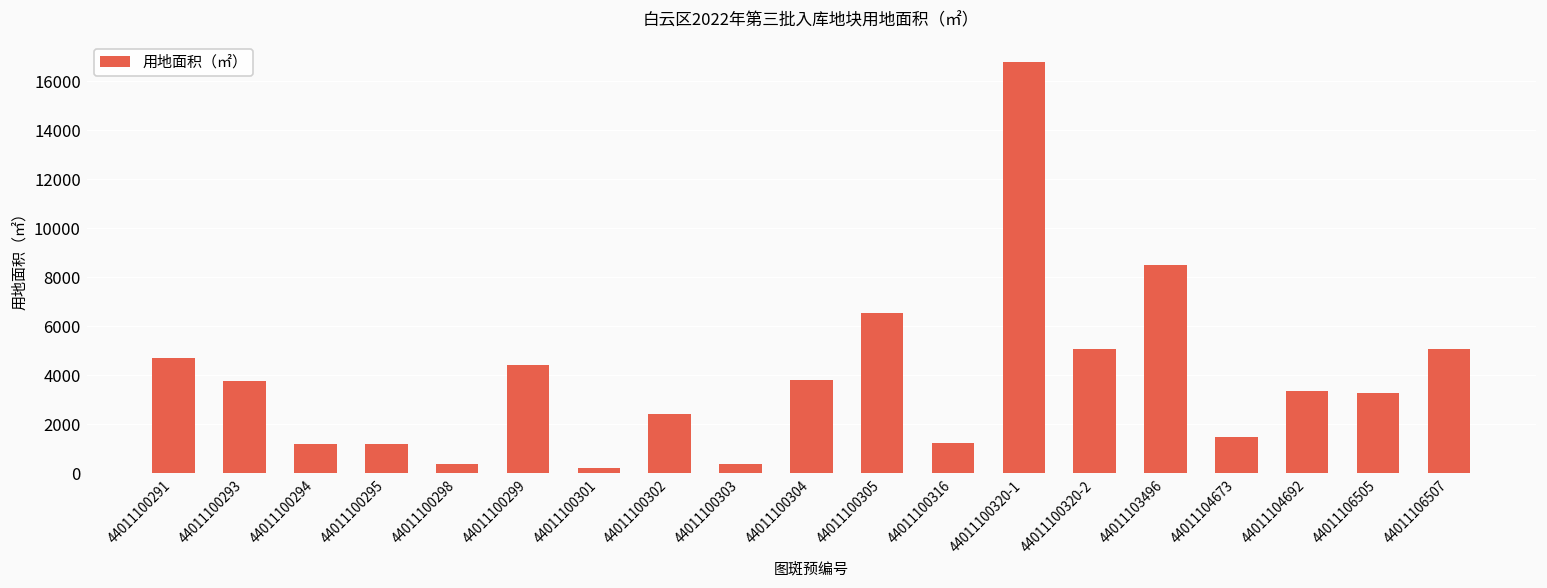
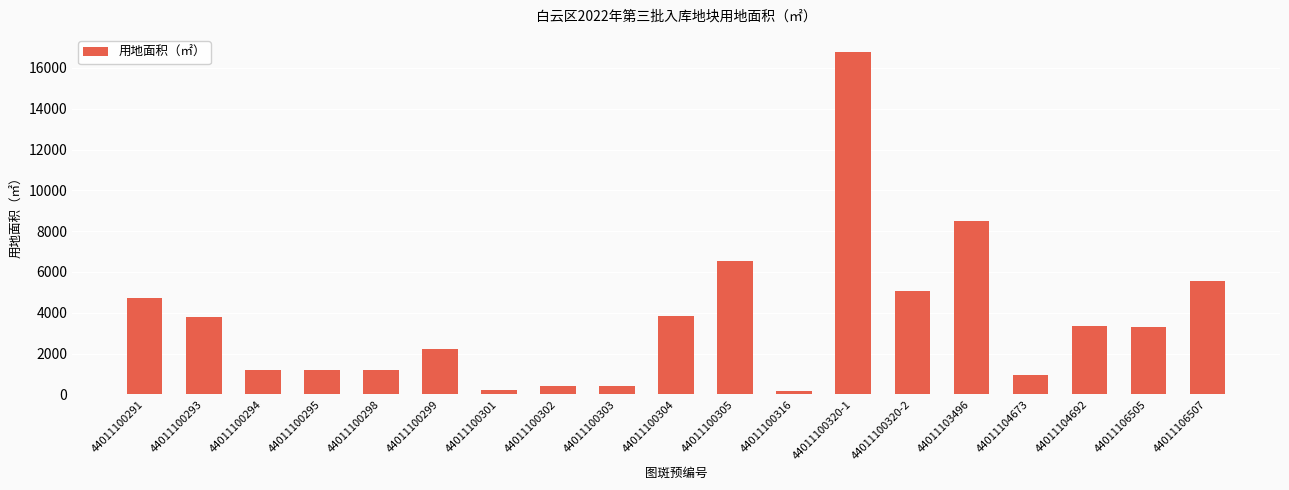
  {
    "44011100291": 4700,
    "44011100293": 3800,
    "44011100294": 1200,
    "44011100295": 1200,
-   "44011100298": 400,
-   "44011100299": 4400,
+   "44011100298": 1200,
+   "44011100299": 2200,
    "44011100301": 200,
-   "44011100302": 2400,
+   "44011100302": 400,
    "44011100303": 400,
    "44011100304": 3800,
    "44011100305": 6600,
-   "44011100316": 1300,
+   "44011100316": 200,
    "44011100320-1": 16800,
    "44011100320-2": 5100,
    "44011103496": 8500,
-   "44011104673": 1500,
+   "44011104673": 1000,
    "44011104692": 3400,
    "44011106505": 3300,
-   "44011106507": 5100
+   "44011106507": 5500
  }
